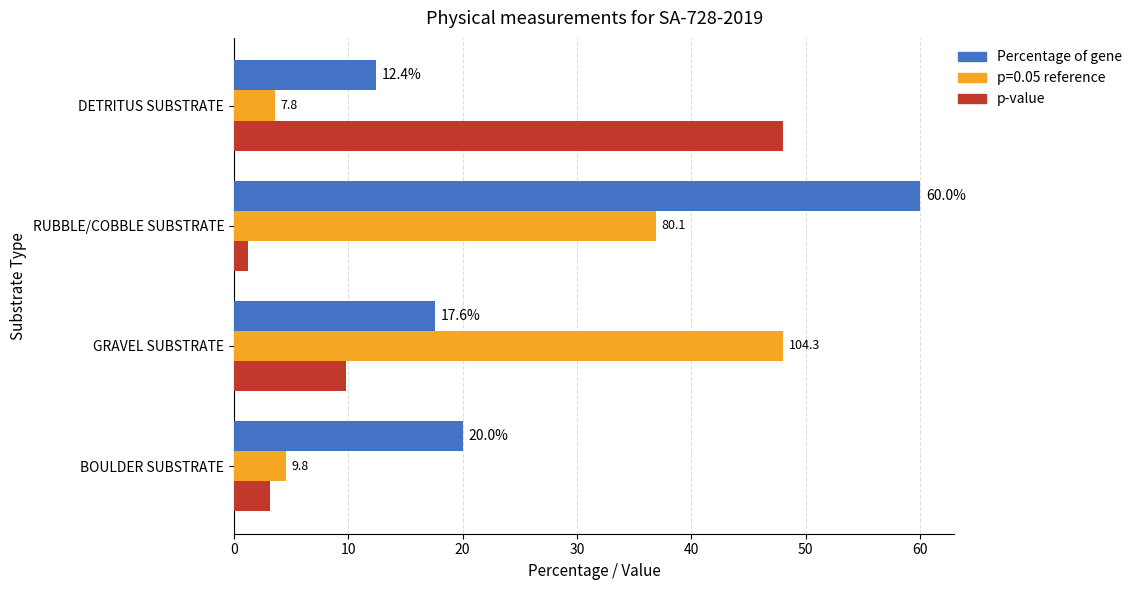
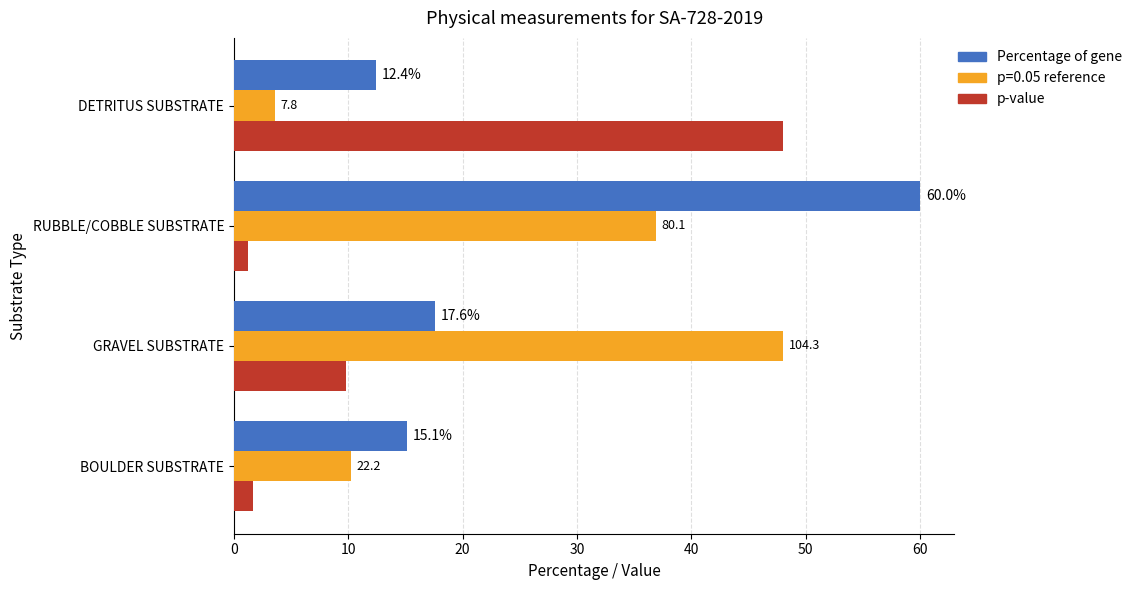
  {
    "Percentage of gene": {
      "DETRITUS SUBSTRATE": "12.4%",
      "RUBBLE/COBBLE SUBSTRATE": "60.0%",
      "GRAVEL SUBSTRATE": "17.6%",
-     "BOULDER SUBSTRATE": "20.0%"
+     "BOULDER SUBSTRATE": "15.1%"
    },
    "p=0.05 reference": {
-     "BOULDER SUBSTRATE": "9.8"
+     "BOULDER SUBSTRATE": "22.2"
    },
    "p-value": {
      "DETRITUS SUBSTRATE": "48.0",
      "RUBBLE/COBBLE SUBSTRATE": "1.3",
      "GRAVEL SUBSTRATE": "9.8",
-     "BOULDER SUBSTRATE": "3.2"
+     "BOULDER SUBSTRATE": "1.7"
    }
  }
